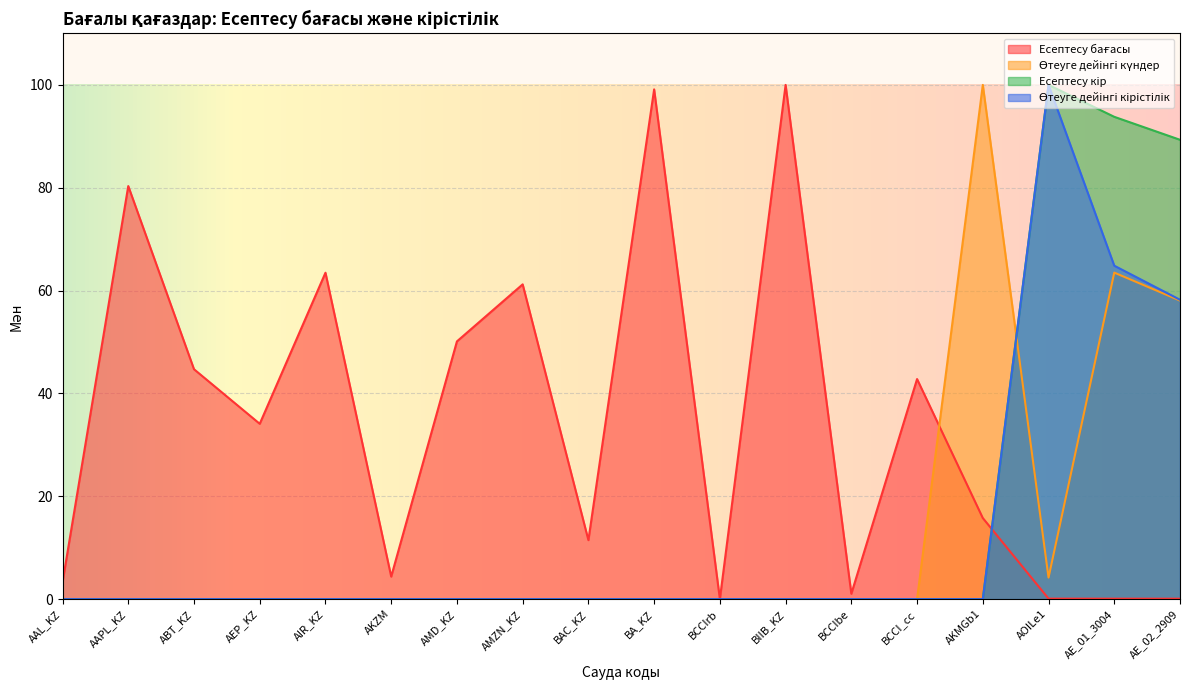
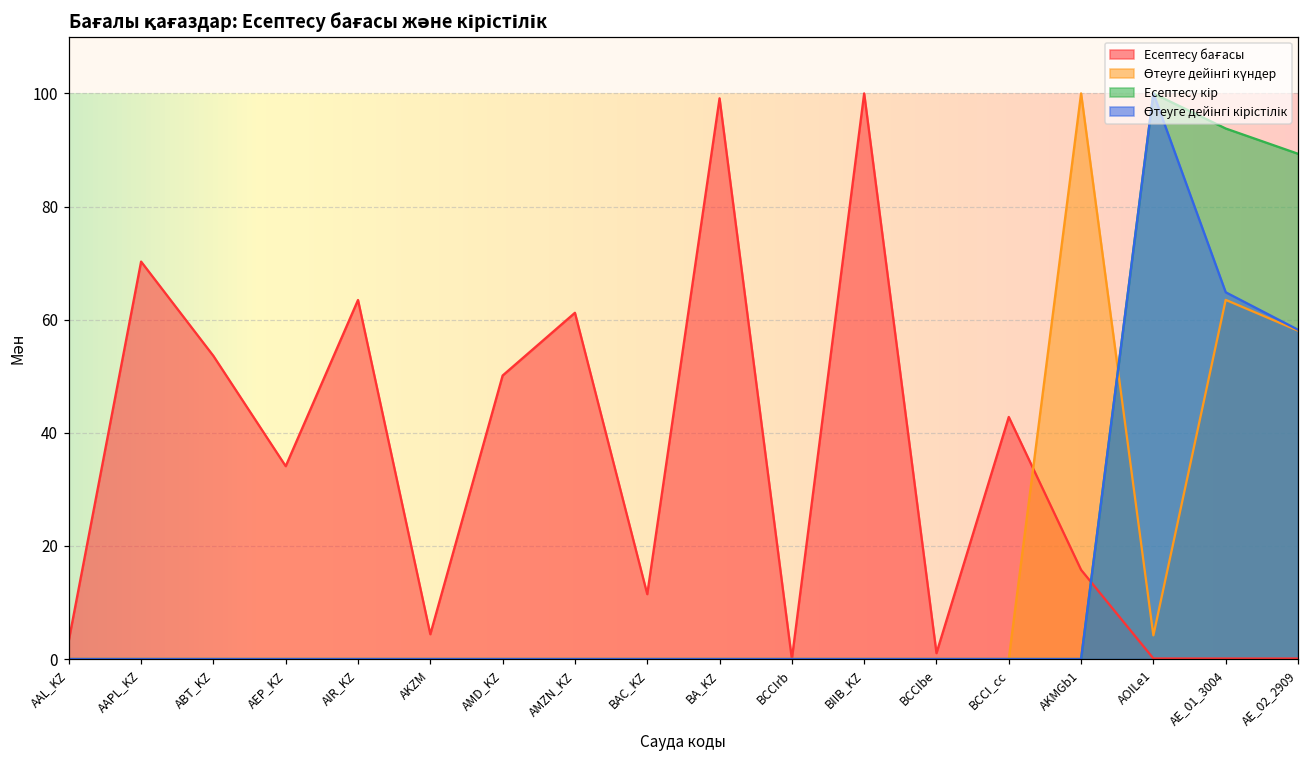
  {
    "Есептесу бағасы": {
      "AAL_KZ": 3,
-     "AAPL_KZ": 80,
-     "ABT_KZ": 45,
+     "AAPL_KZ": 70,
+     "ABT_KZ": 54,
      "AEP_KZ": 34,
      "AIR_KZ": 63,
      "AKZM": 4,
      "AMD_KZ": 50,
      "AMZN_KZ": 61,
      "BAC_KZ": 11,
      "BA_KZ": 99,
      "BIIB_KZ": 100,
      "BCCIbe": 1,
      "BCCI_cc": 43,
      "AKMGb1": 16,
      "AOILe1": 0,
      "AE_01_3004": 0,
      "AE_02_2909": 0
    },
    "Өтеуге дейінгі күндер": {
      "AKMGb1": 100,
      "AOILe1": 4,
      "AE_01_3004": 63
    },
    "Есептесу кір": {
      "AE_01_3004": 94,
      "AE_02_2909": 89
    },
    "Өтеуге дейінгі кірістілік": {
      "AE_01_3004": 65
    }
  }
